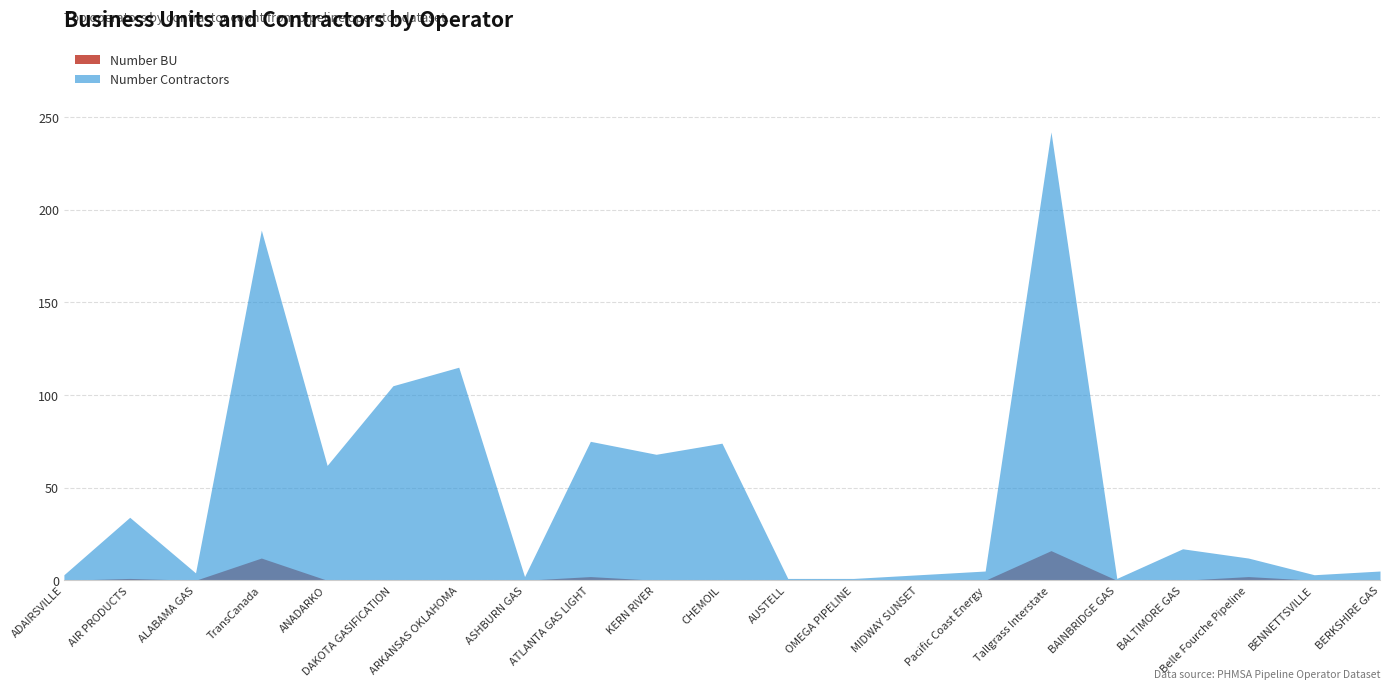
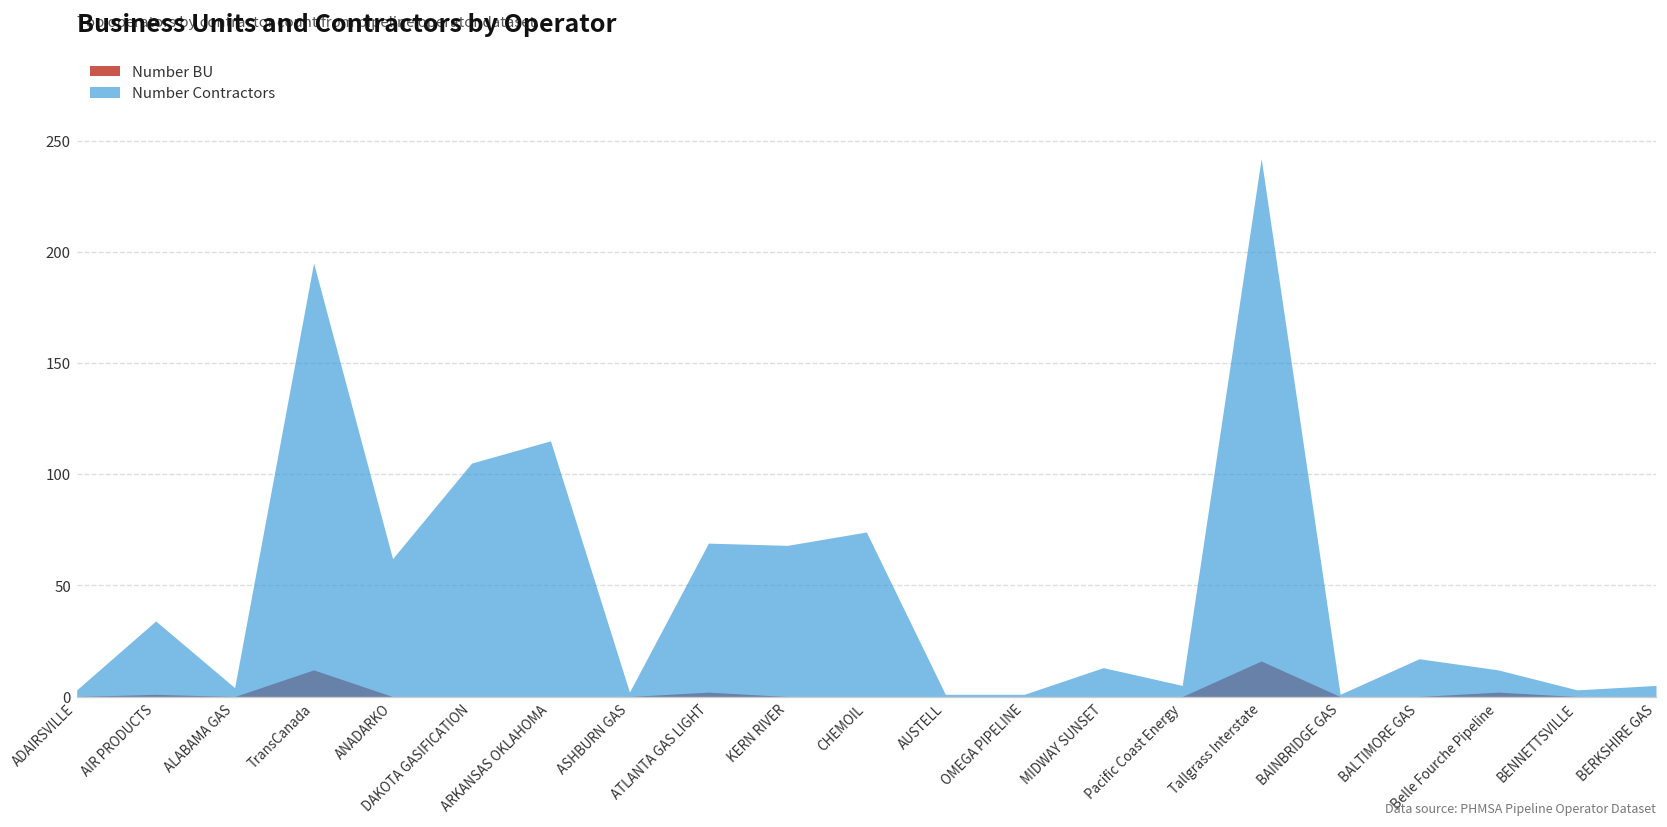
  {
    "Number BU": {
      "ADAIRSVILLE": 0,
      "ALABAMA GAS": 0,
      "TransCanada": 12,
      "ANADARKO": 0,
      "DAKOTA GASIFICATION": 0,
      "ARKANSAS OKLAHOMA": 0,
      "ASHBURN GAS": 0,
      "ATLANTA GAS LIGHT": 2,
      "KERN RIVER": 0,
      "CHEMOIL": 0,
      "MIDWAY SUNSET": 0,
      "Pacific Coast Energy": 0,
      "Tallgrass Interstate": 16,
      "BALTIMORE GAS": 0,
      "Belle Fourche Pipeline": 2,
      "BENNETTSVILLE": 0,
      "BERKSHIRE GAS": 0
    },
    "Number Contractors": {
      "ADAIRSVILLE": 3,
      "AIR PRODUCTS": 34,
      "ALABAMA GAS": 4,
-     "TransCanada": 189,
+     "TransCanada": 195,
      "ANADARKO": 62,
      "DAKOTA GASIFICATION": 105,
      "ARKANSAS OKLAHOMA": 115,
      "ASHBURN GAS": 2,
-     "ATLANTA GAS LIGHT": 75,
+     "ATLANTA GAS LIGHT": 69,
      "KERN RIVER": 68,
      "CHEMOIL": 74,
-     "MIDWAY SUNSET": 3,
+     "MIDWAY SUNSET": 13,
      "Pacific Coast Energy": 5,
      "Tallgrass Interstate": 242,
      "BALTIMORE GAS": 17,
      "Belle Fourche Pipeline": 12,
      "BENNETTSVILLE": 3,
      "BERKSHIRE GAS": 5
    }
  }
